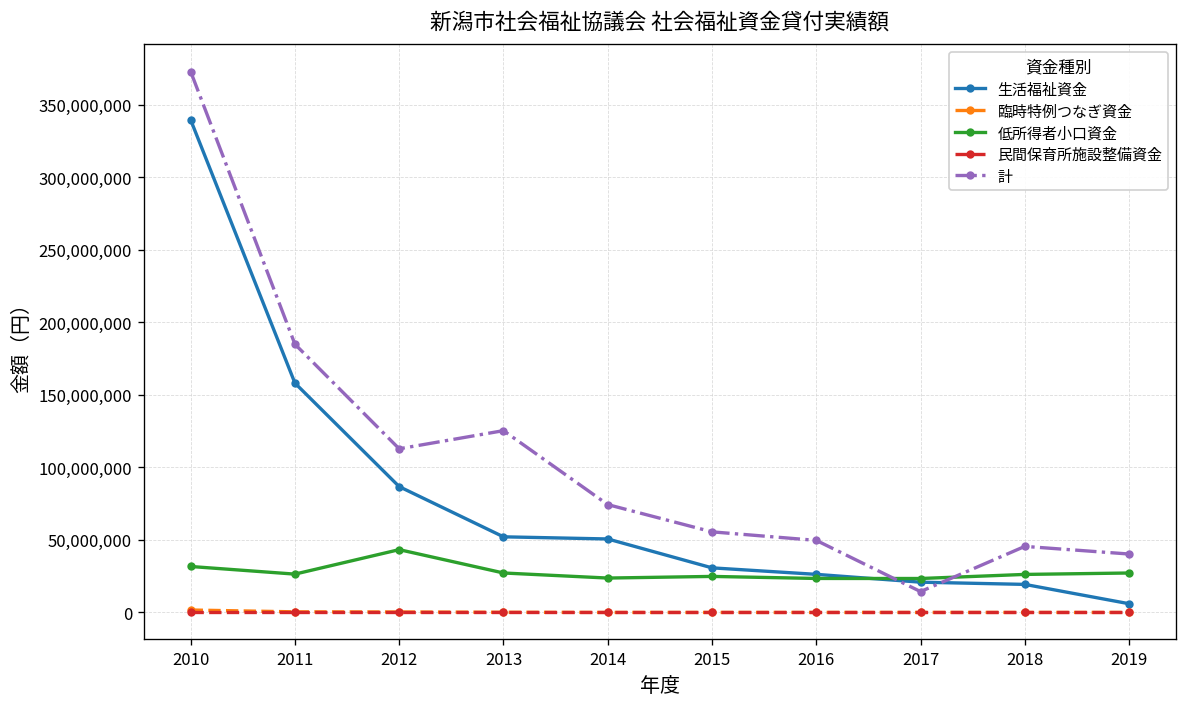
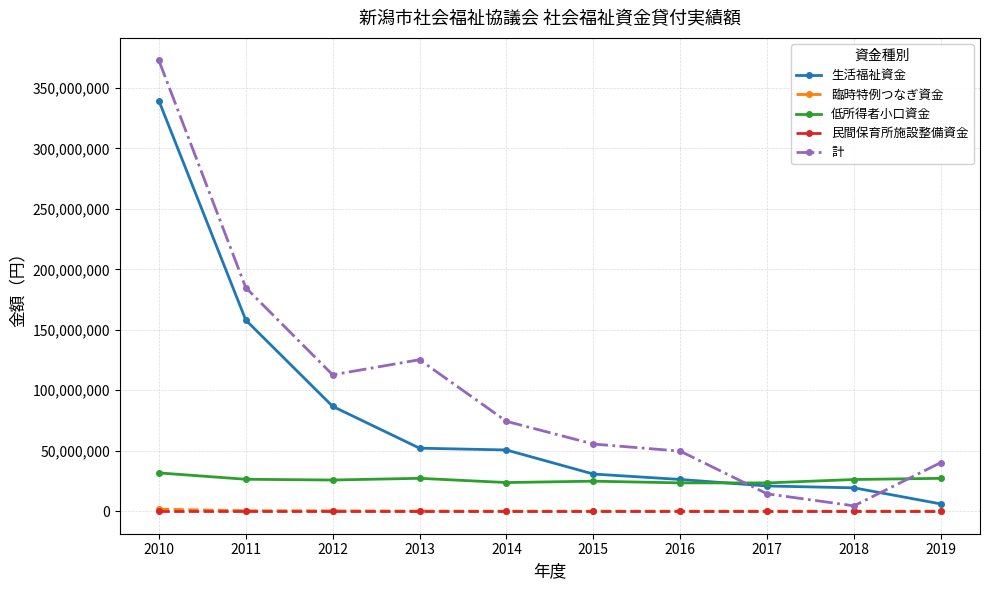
  {
    "生活福祉資金": {
      "2010": "339,000,000",
      "2011": "158,000,000",
      "2012": "87,000,000",
      "2013": "52,000,000",
      "2014": "51,000,000",
      "2015": "31,000,000",
      "2016": "26,000,000",
      "2017": "21,000,000",
      "2018": "19,000,000",
      "2019": "6,000,000"
    },
    "低所得者小口資金": {
      "2010": "32,000,000",
      "2011": "26,000,000",
-     "2012": "43,000,000",
+     "2012": "26,000,000",
      "2013": "27,000,000",
      "2014": "24,000,000",
      "2015": "25,000,000",
      "2016": "23,000,000",
      "2017": "23,000,000",
      "2018": "26,000,000",
      "2019": "27,000,000"
    },
    "計": {
      "2010": "373,000,000",
      "2011": "185,000,000",
      "2012": "113,000,000",
      "2013": "125,000,000",
      "2014": "74,000,000",
      "2015": "56,000,000",
      "2016": "50,000,000",
      "2017": "14,000,000",
-     "2018": "46,000,000",
+     "2018": "4,000,000",
      "2019": "40,000,000"
    }
  }
